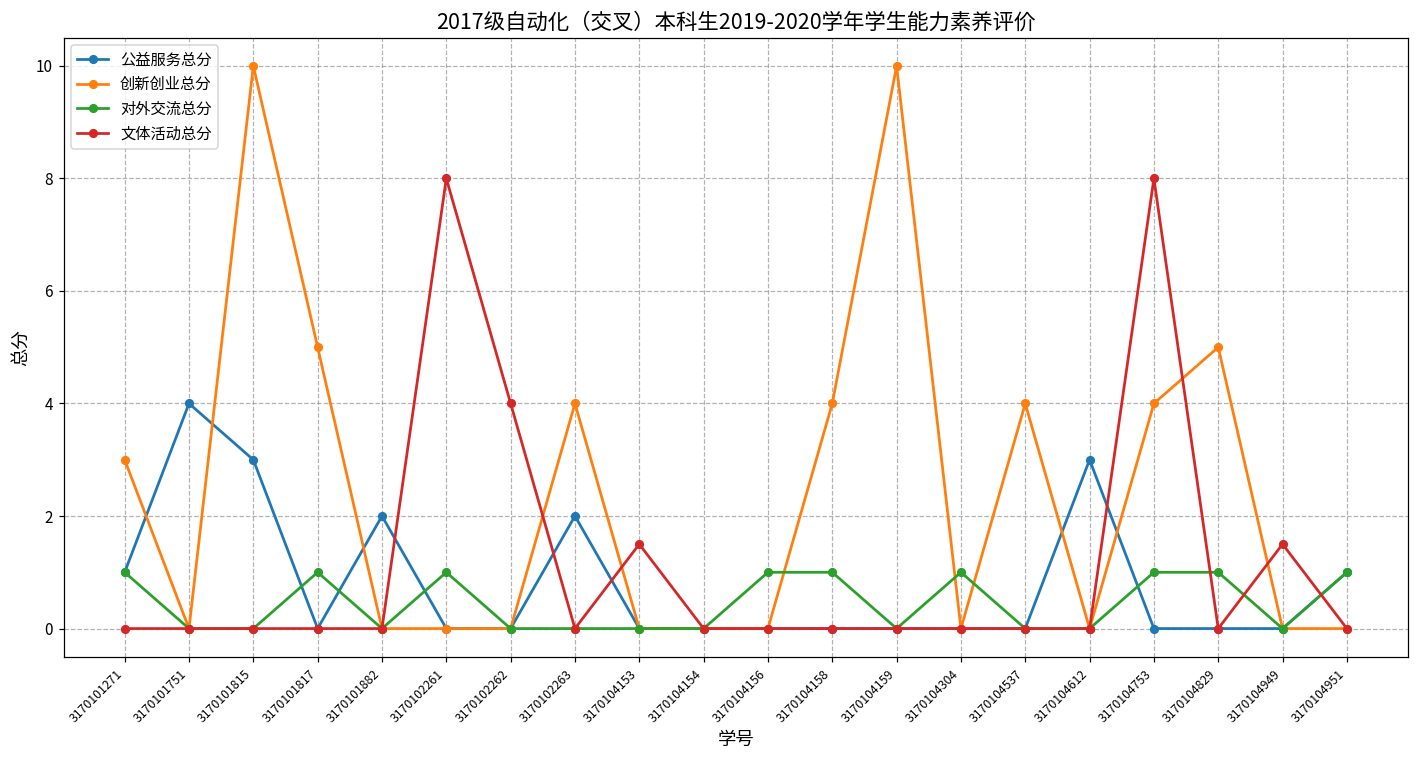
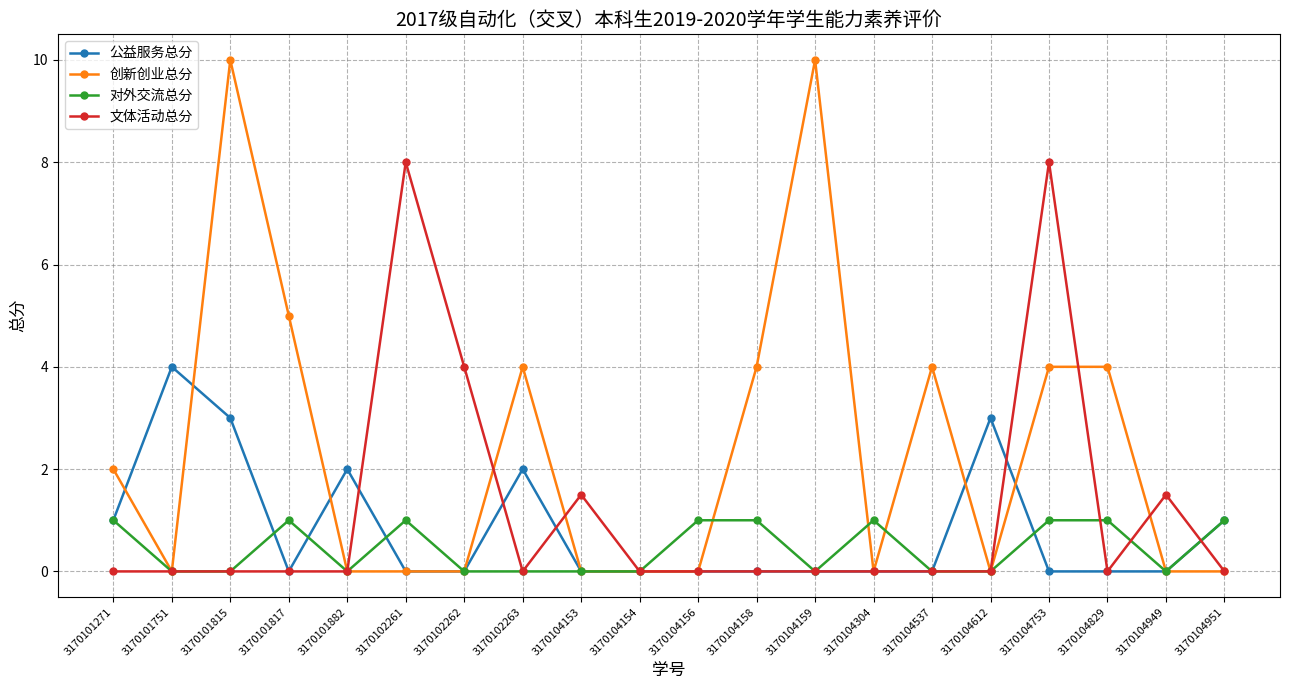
  {
    "公益服务总分": {
      "3170101751": 4,
      "3170101815": 3,
      "3170101882": 2,
      "3170102263": 2,
      "3170104612": 3,
      "3170104753": 0
    },
    "创新创业总分": {
-     "3170101271": 3,
+     "3170101271": 2,
      "3170101815": 10,
      "3170101817": 5,
      "3170102263": 4,
      "3170104158": 4,
      "3170104159": 10,
      "3170104537": 4,
      "3170104753": 4,
-     "3170104829": 5
+     "3170104829": 4
    },
    "对外交流总分": {
      "3170101817": 1,
      "3170102261": 1,
      "3170104156": 1,
      "3170104158": 1,
      "3170104304": 1,
      "3170104753": 1,
      "3170104829": 1
    },
    "文体活动总分": {
      "3170101271": 0,
      "3170102261": 8,
      "3170102262": 4,
      "3170104153": 1.5,
      "3170104753": 8,
      "3170104949": 1.5
    }
  }
